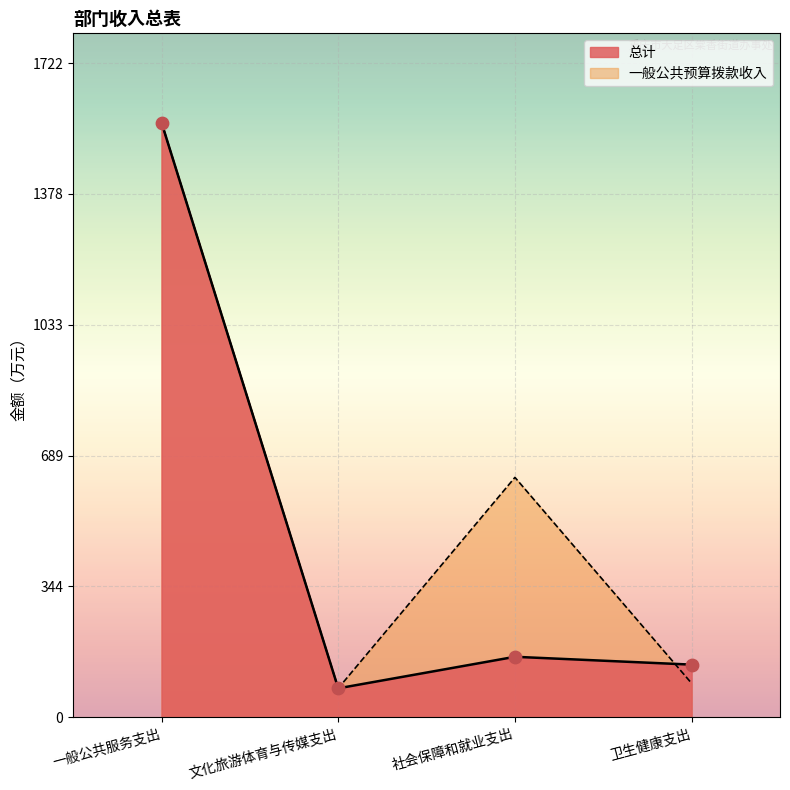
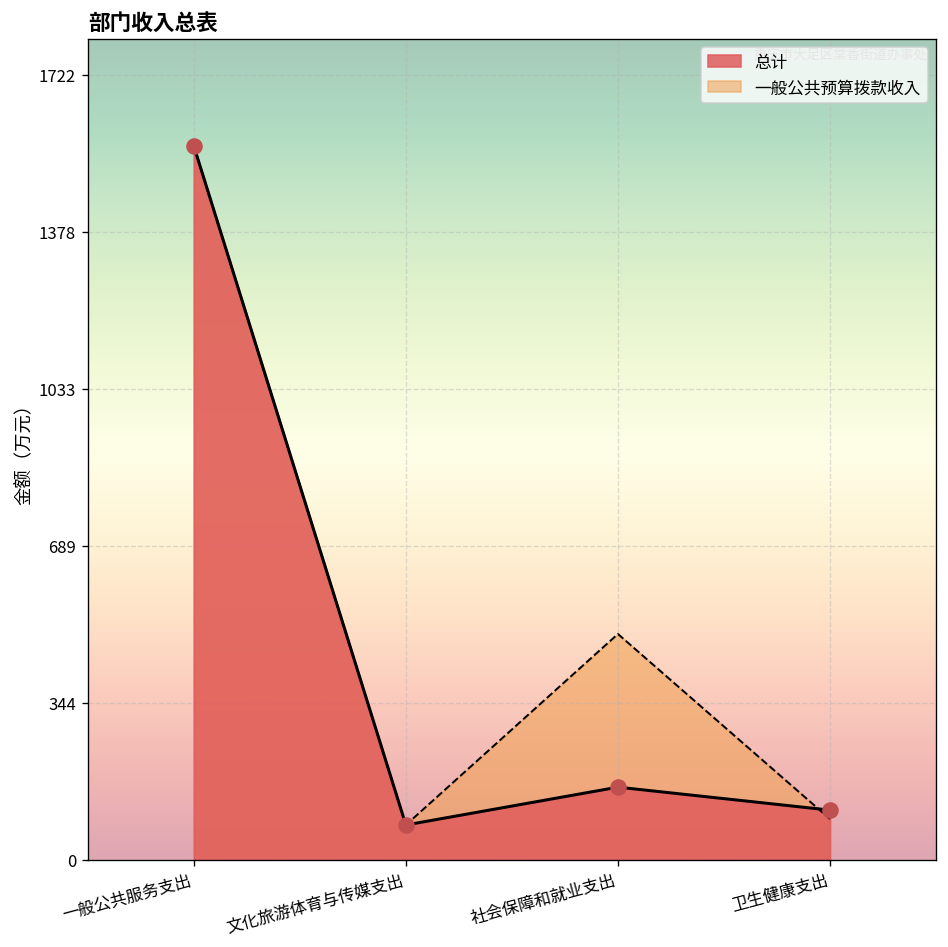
  {
    "总计": {
      "社会保障和就业支出": 160,
-     "卫生健康支出": 140
+     "卫生健康支出": 110
    },
    "一般公共预算拨款收入": {
-     "社会保障和就业支出": 630,
+     "社会保障和就业支出": 500,
      "卫生健康支出": 90
    }
  }
